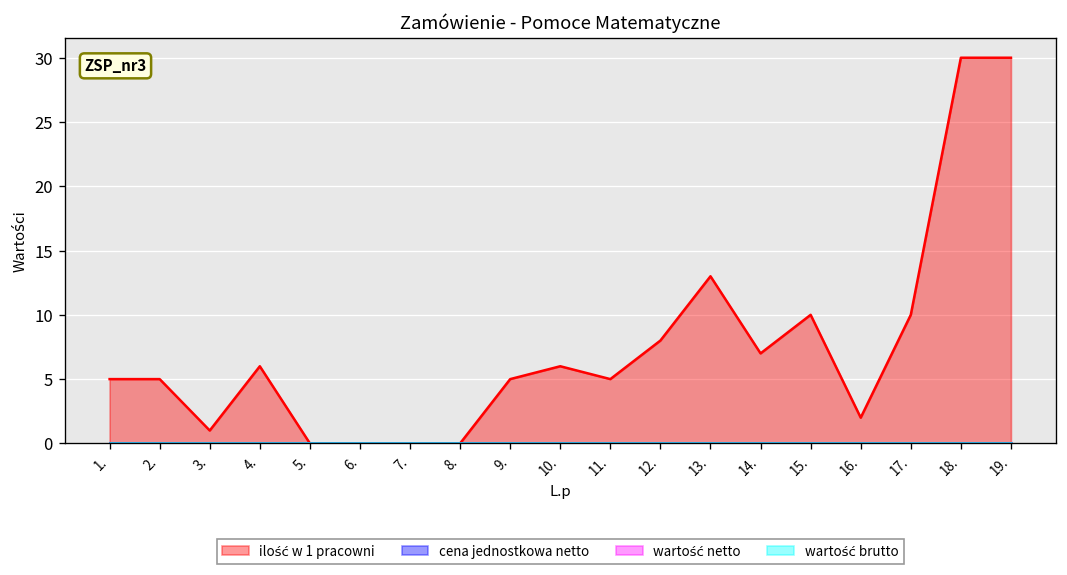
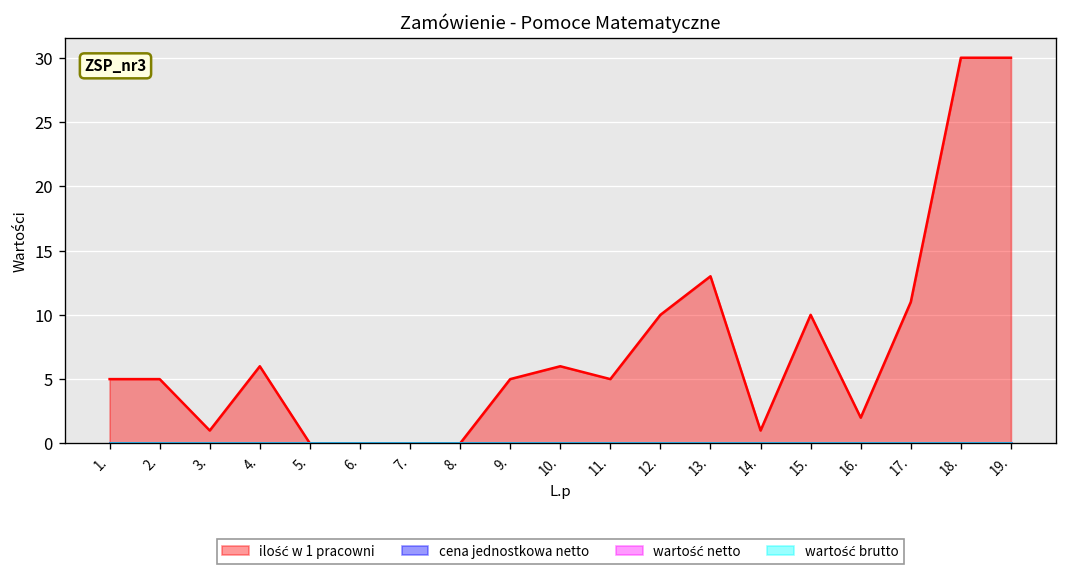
  {
    "ilość w 1 pracowni": {
      "1.": 5,
      "2.": 5,
      "3.": 1,
      "4.": 6,
      "9.": 5,
      "10.": 6,
      "11.": 5,
-     "12.": 8,
+     "12.": 10,
      "13.": 13,
-     "14.": 7,
+     "14.": 1,
      "15.": 10,
      "16.": 2,
-     "17.": 10,
+     "17.": 11,
      "18.": 30,
      "19.": 30
    },
    "wartość brutto": {
      "1.": 0,
      "2.": 0,
      "3.": 0,
      "4.": 0,
      "9.": 0,
      "10.": 0,
      "11.": 0,
      "12.": 0,
      "13.": 0,
      "14.": 0,
      "15.": 0,
      "16.": 0,
      "17.": 0,
      "18.": 0,
      "19.": 0
    }
  }
